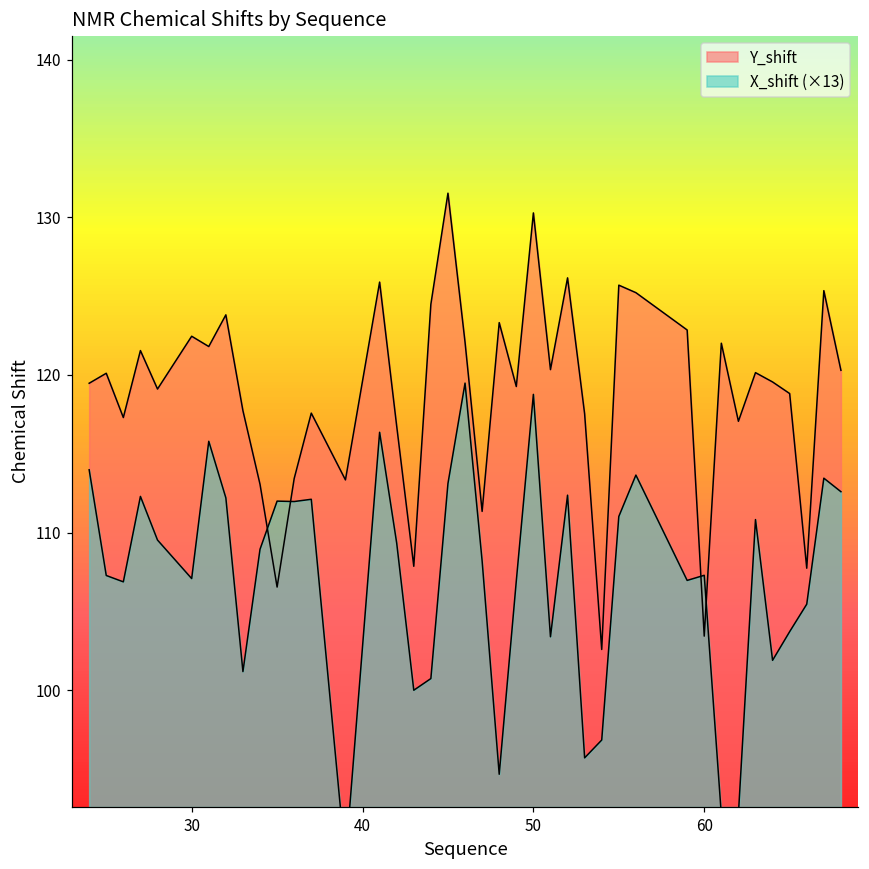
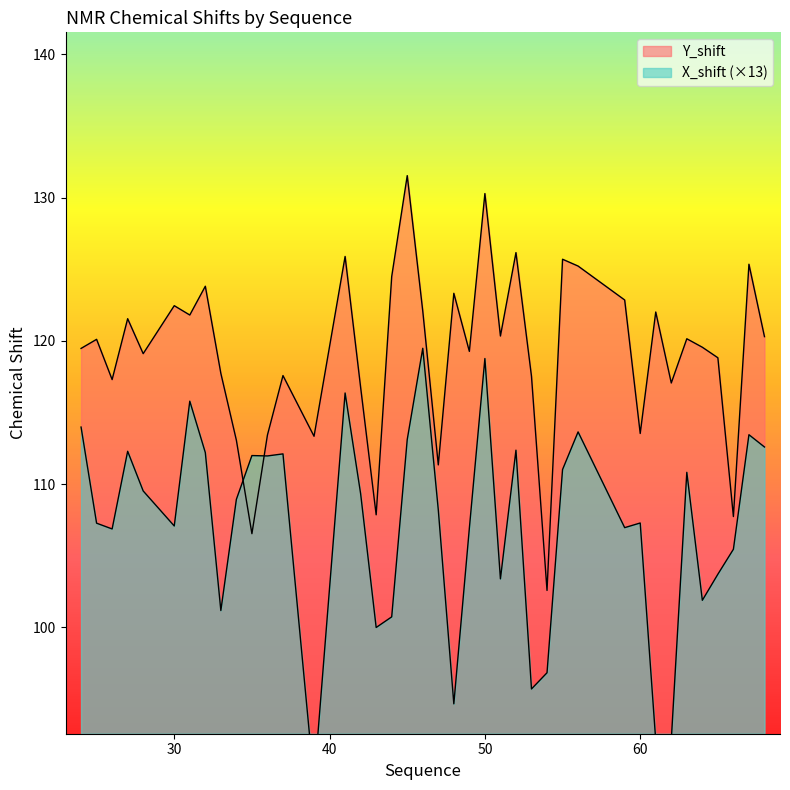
  {
    "Y_shift": {
      "30": 122.5,
      "50": 130.3,
-     "60": 103.4
+     "60": 113.5
    }
  }
